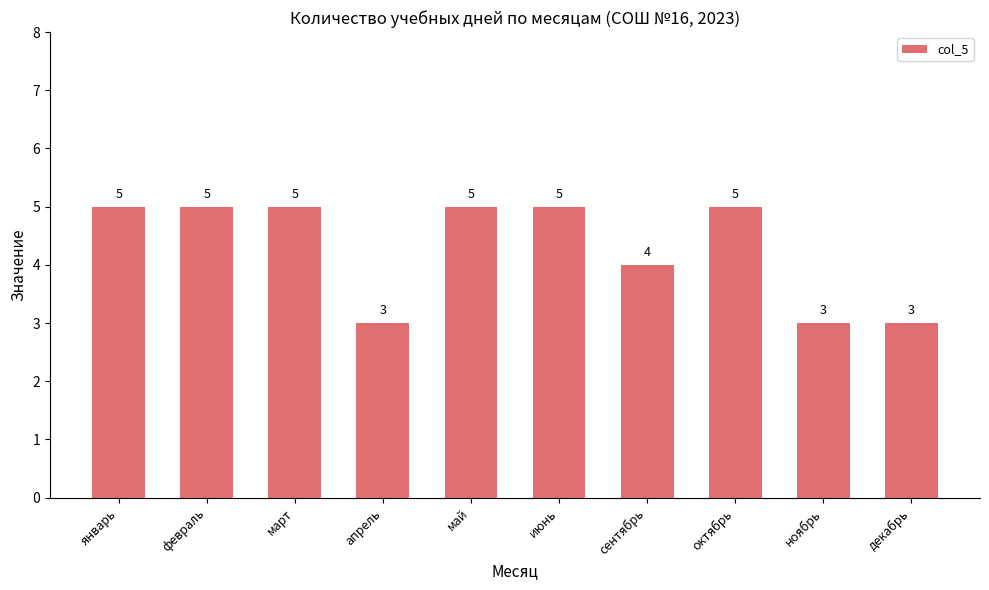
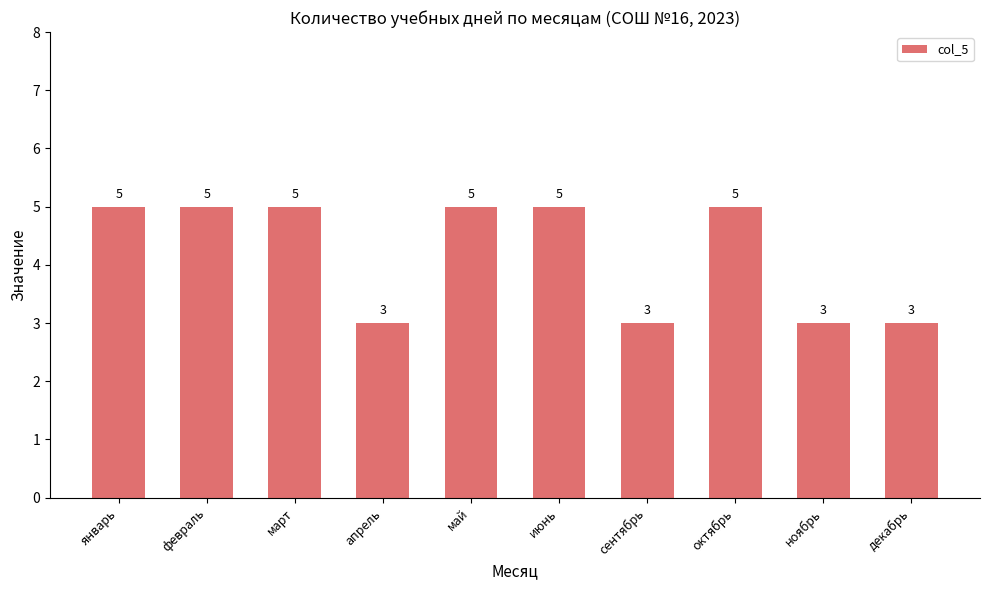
  {
    "январь": 5,
    "февраль": 5,
    "март": 5,
    "апрель": 3,
    "май": 5,
    "июнь": 5,
-   "сентябрь": 4,
+   "сентябрь": 3,
    "октябрь": 5,
    "ноябрь": 3,
    "декабрь": 3
  }
